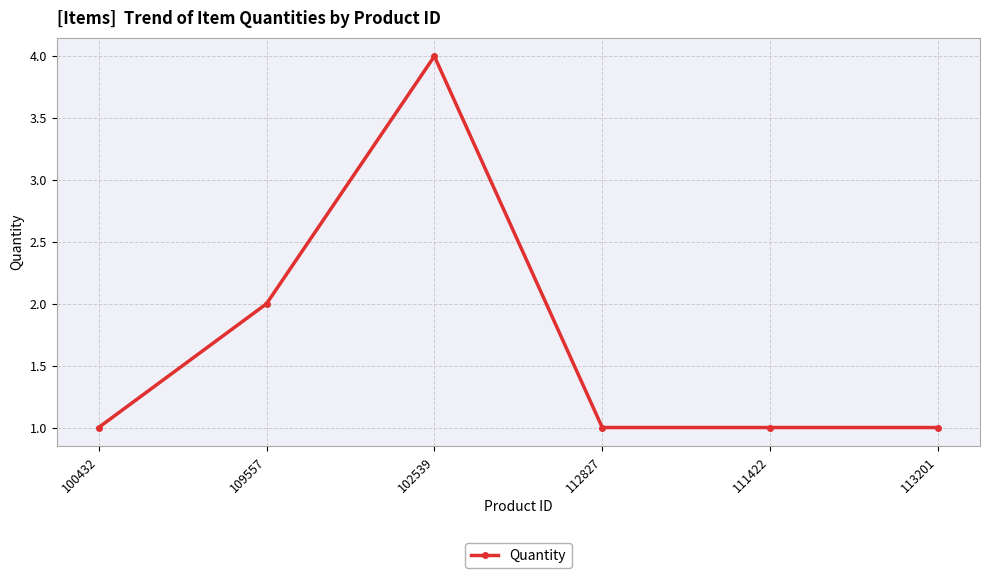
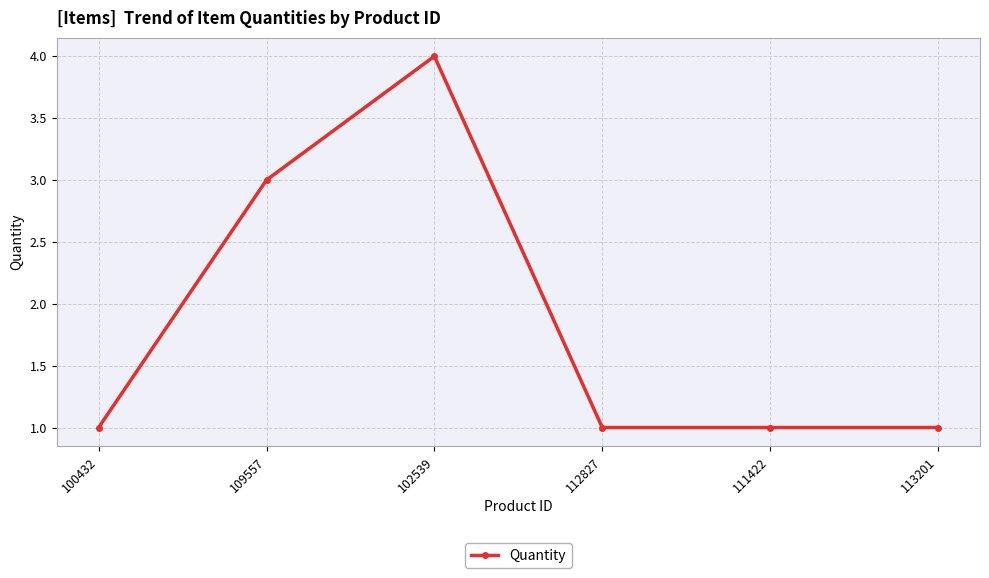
  {
    "100432": 1,
-   "109557": 2,
+   "109557": 3,
    "102539": 4,
    "112827": 1,
    "111422": 1,
    "113201": 1
  }
